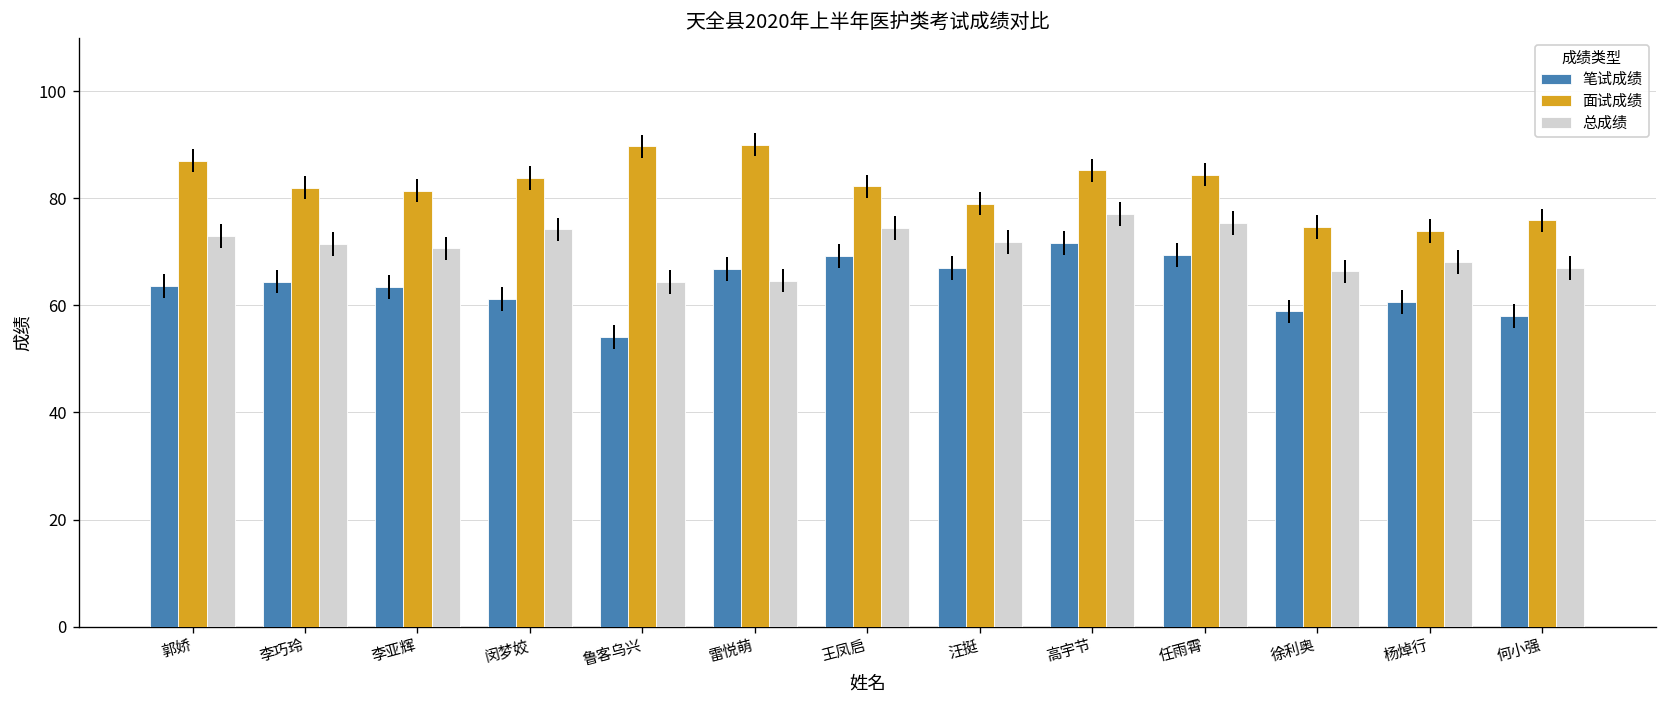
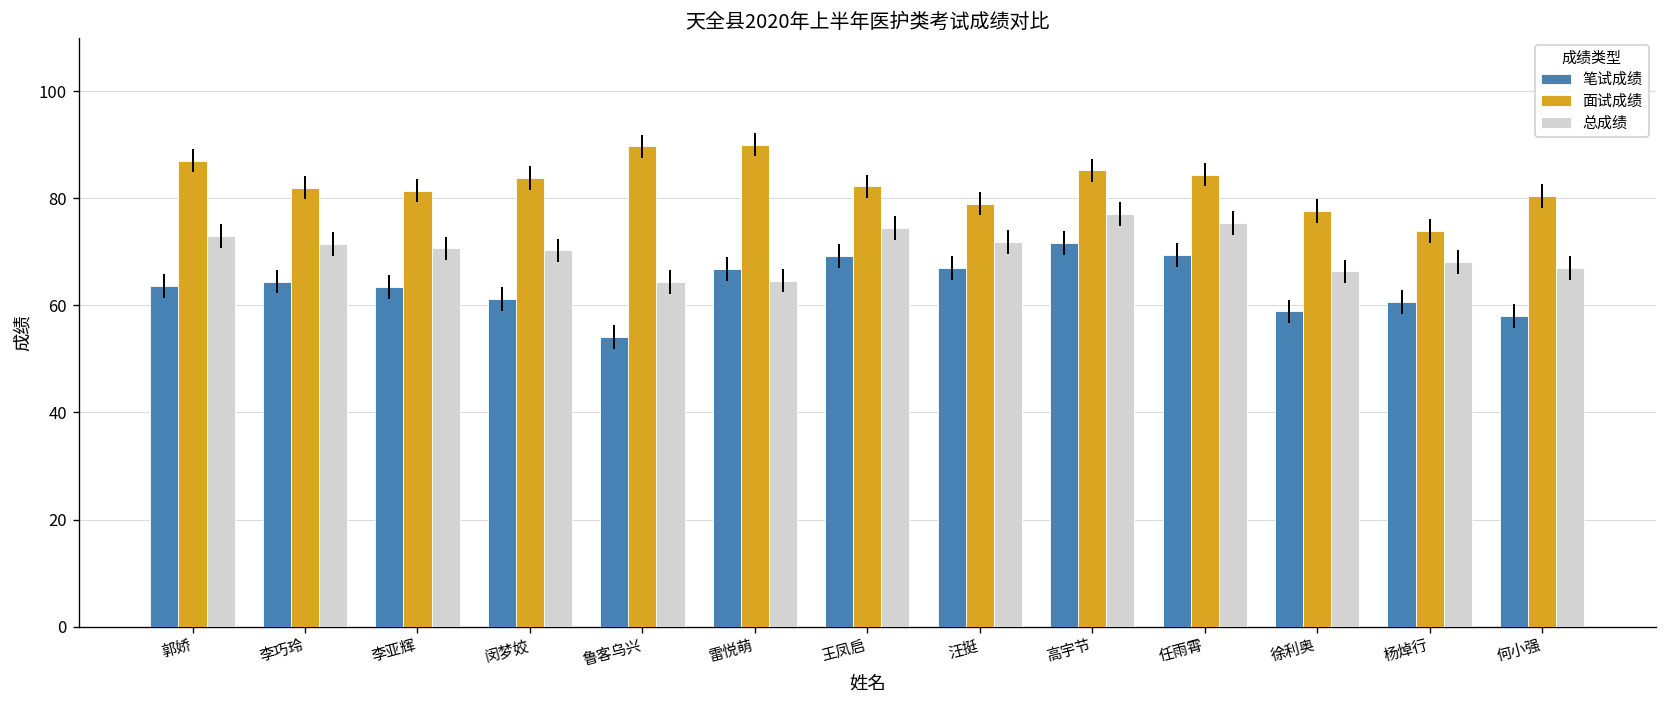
  {
    "笔试成绩": {
      "郭娇": 64,
      "李巧玲": 64,
      "李亚辉": 63,
      "闵梦姣": 61,
      "鲁客乌兴": 54,
      "雷悦萌": 67,
      "王凤启": 69,
      "汪挺": 67,
      "高宇节": 72,
      "任雨霄": 69,
      "徐利奥": 59,
      "杨焯行": 61,
      "何小强": 58
    },
    "面试成绩": {
      "郭娇": 87,
      "李巧玲": 82,
      "李亚辉": 81,
      "闵梦姣": 84,
      "鲁客乌兴": 90,
      "雷悦萌": 90,
      "王凤启": 82,
      "汪挺": 79,
      "高宇节": 85,
      "任雨霄": 84,
-     "徐利奥": 75,
+     "徐利奥": 78,
      "杨焯行": 74,
-     "何小强": 76
+     "何小强": 80
    },
    "总成绩": {
      "郭娇": 73,
      "李巧玲": 71,
      "李亚辉": 71,
-     "闵梦姣": 74,
+     "闵梦姣": 70,
      "鲁客乌兴": 64,
      "雷悦萌": 65,
      "王凤启": 74,
      "汪挺": 72,
      "高宇节": 77,
      "任雨霄": 75,
      "徐利奥": 66,
      "杨焯行": 68,
      "何小强": 67
    }
  }
